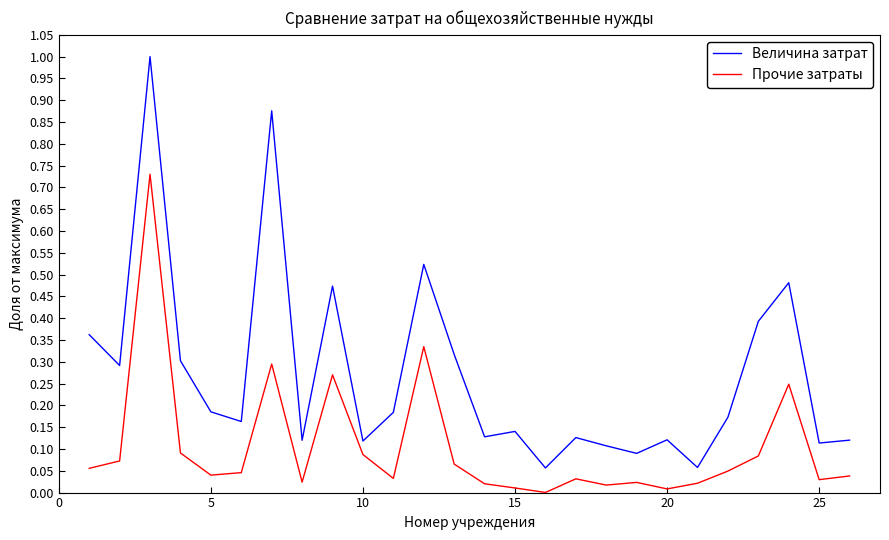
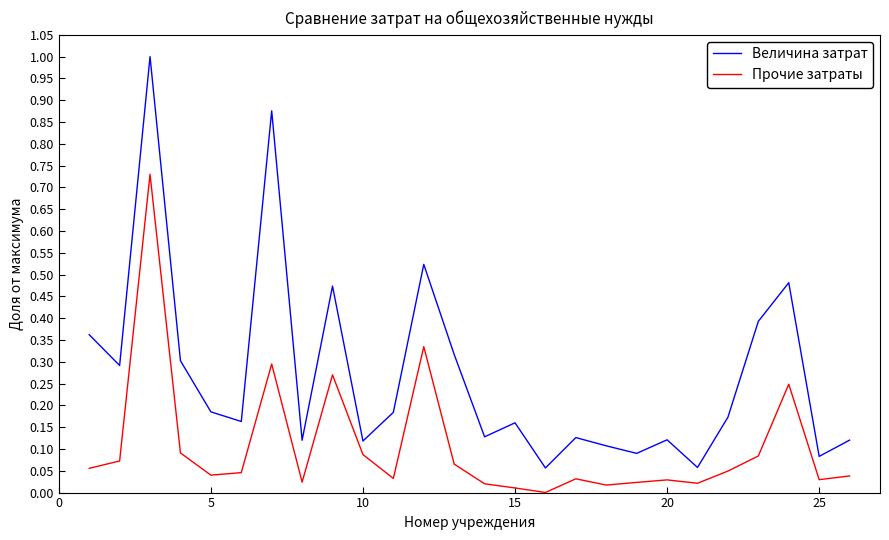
  {
    "Величина затрат": {
      "5": 0.19,
      "10": 0.12,
-     "15": 0.14,
+     "15": 0.16,
      "20": 0.12,
-     "25": 0.11
+     "25": 0.08
    },
    "Прочие затраты": {
      "5": 0.04,
      "10": 0.09,
      "15": 0.01,
-     "20": 0.01,
+     "20": 0.03,
      "25": 0.03
    }
  }
